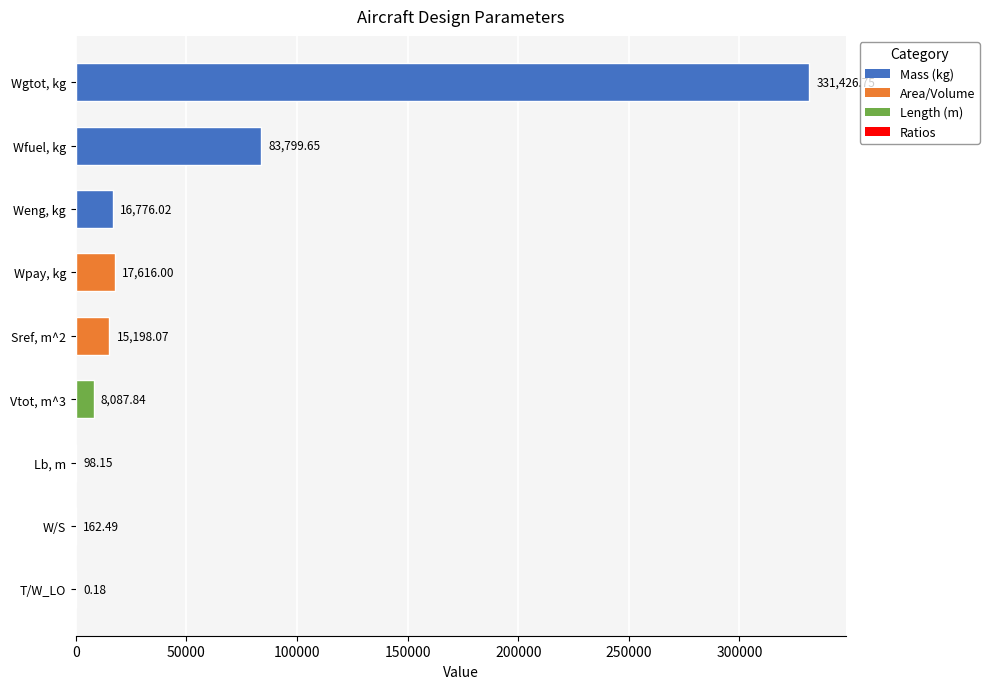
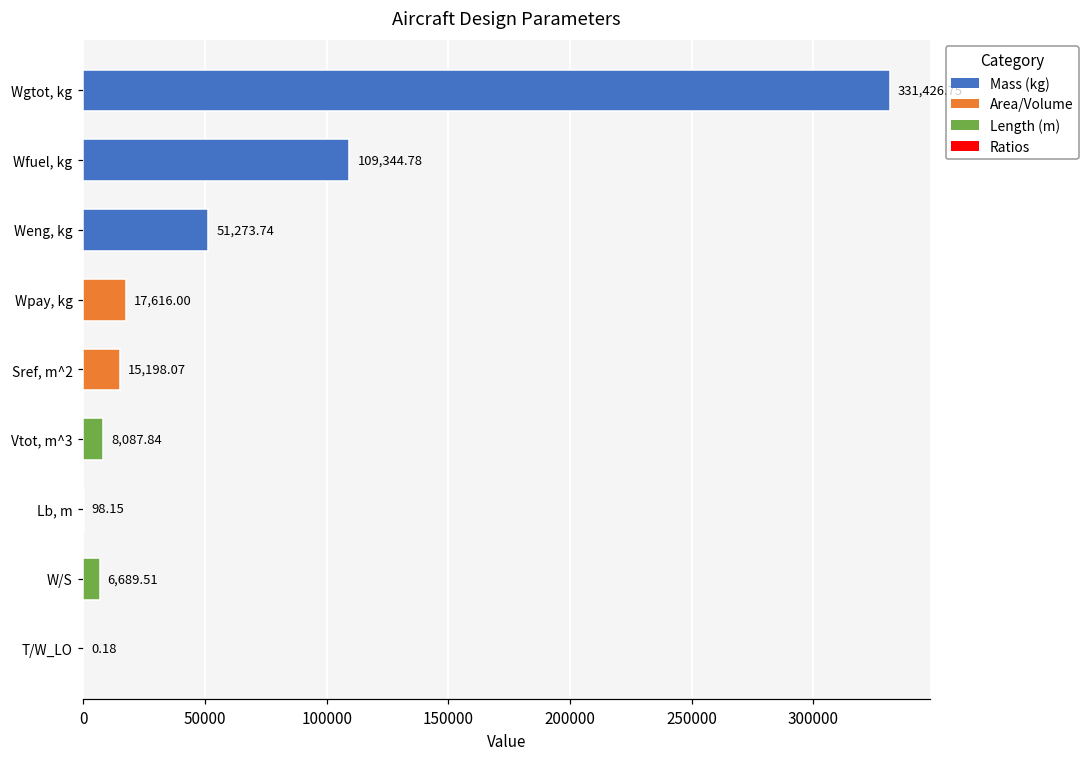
  {
-   "Wfuel, kg": "83,799.65",
-   "Weng, kg": "16,776.02",
+   "Wfuel, kg": "109,344.78",
+   "Weng, kg": "51,273.74",
    "Wpay, kg": "17,616.00",
    "Sref, m^2": "15,198.07",
    "Vtot, m^3": "8,087.84",
    "Lb, m": "98.15",
-   "W/S": "162.49",
+   "W/S": "6,689.51",
    "T/W_LO": "0.18"
  }
